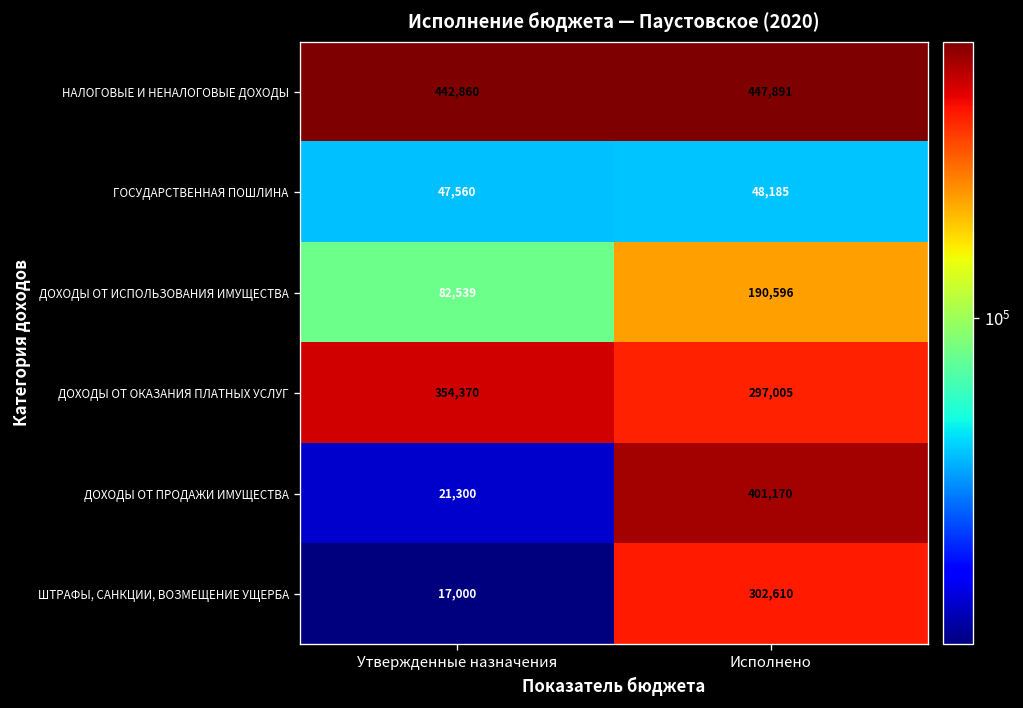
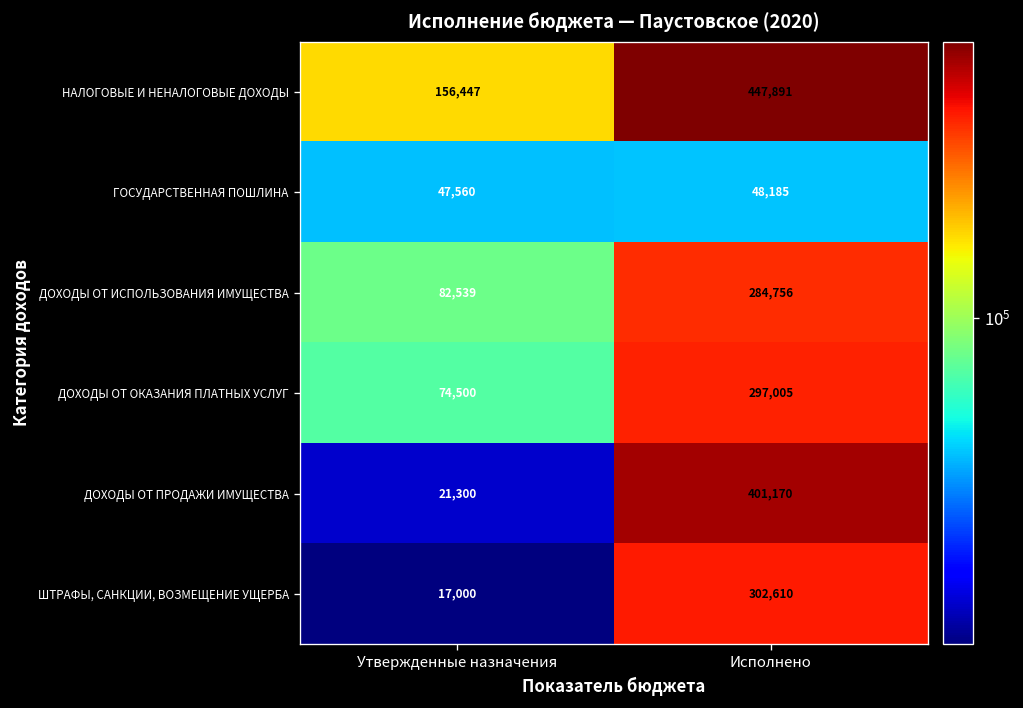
  {
    "НАЛОГОВЫЕ И НЕНАЛОГОВЫЕ ДОХОДЫ": {
-     "Утвержденные назначения": "442,860",
+     "Утвержденные назначения": "156,447",
      "Исполнено": "447,891"
    },
    "ГОСУДАРСТВЕННАЯ ПОШЛИНА": {
      "Утвержденные назначения": "47,560",
      "Исполнено": "48,185"
    },
    "ДОХОДЫ ОТ ИСПОЛЬЗОВАНИЯ ИМУЩЕСТВА": {
      "Утвержденные назначения": "82,539",
-     "Исполнено": "190,596"
+     "Исполнено": "284,756"
    },
    "ДОХОДЫ ОТ ОКАЗАНИЯ ПЛАТНЫХ УСЛУГ": {
-     "Утвержденные назначения": "354,370",
+     "Утвержденные назначения": "74,500",
      "Исполнено": "297,005"
    },
    "ДОХОДЫ ОТ ПРОДАЖИ ИМУЩЕСТВА": {
      "Утвержденные назначения": "21,300",
      "Исполнено": "401,170"
    },
    "ШТРАФЫ, САНКЦИИ, ВОЗМЕЩЕНИЕ УЩЕРБА": {
      "Утвержденные назначения": "17,000",
      "Исполнено": "302,610"
    }
  }
